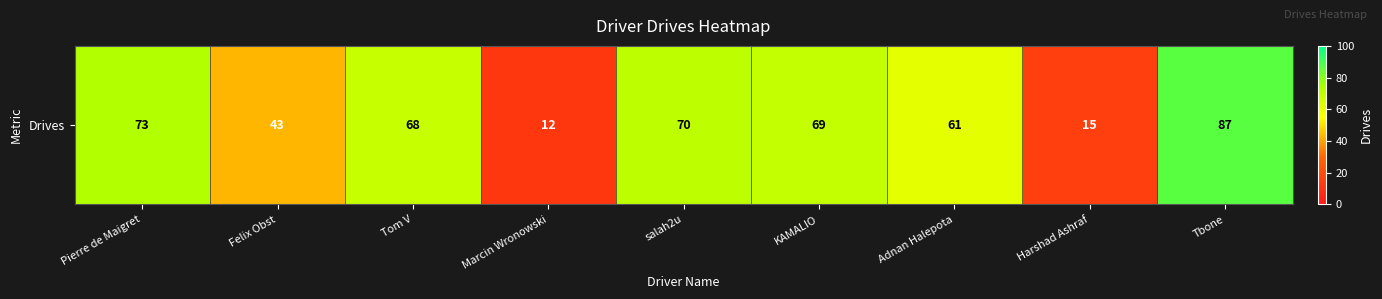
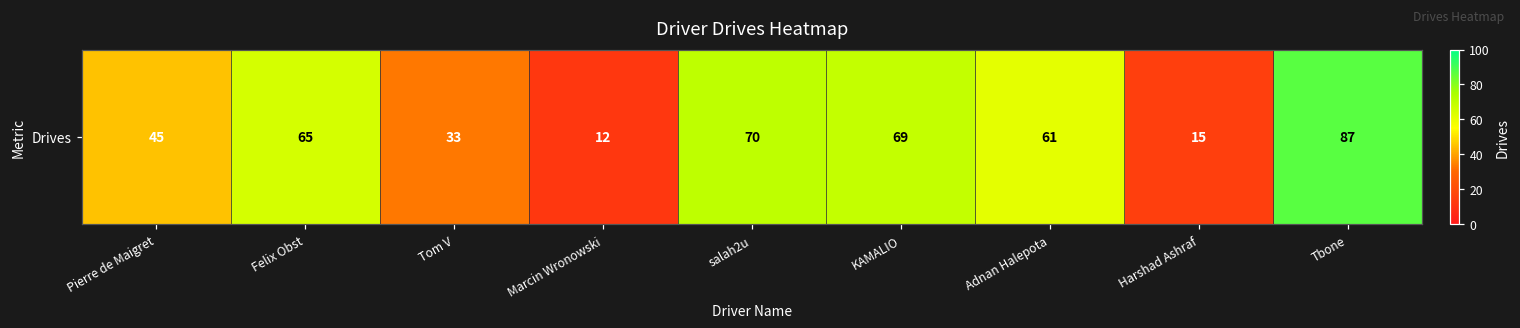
  {
    "Drives": {
-     "Pierre de Maigret": 73,
-     "Felix Obst": 43,
-     "Tom V": 68,
+     "Pierre de Maigret": 45,
+     "Felix Obst": 65,
+     "Tom V": 33,
      "Marcin Wronowski": 12,
      "salah2u": 70,
      "KAMALIO": 69,
      "Adnan Halepota": 61,
      "Harshad Ashraf": 15,
      "Tbone": 87
    }
  }
